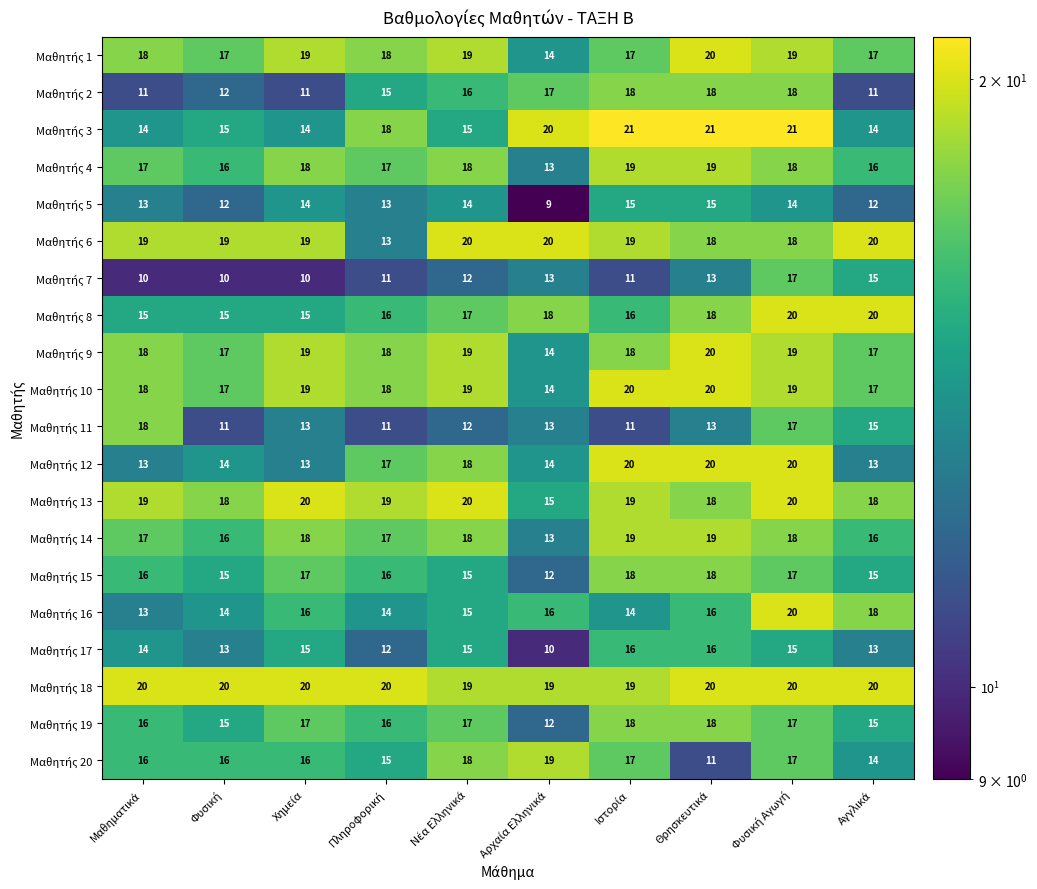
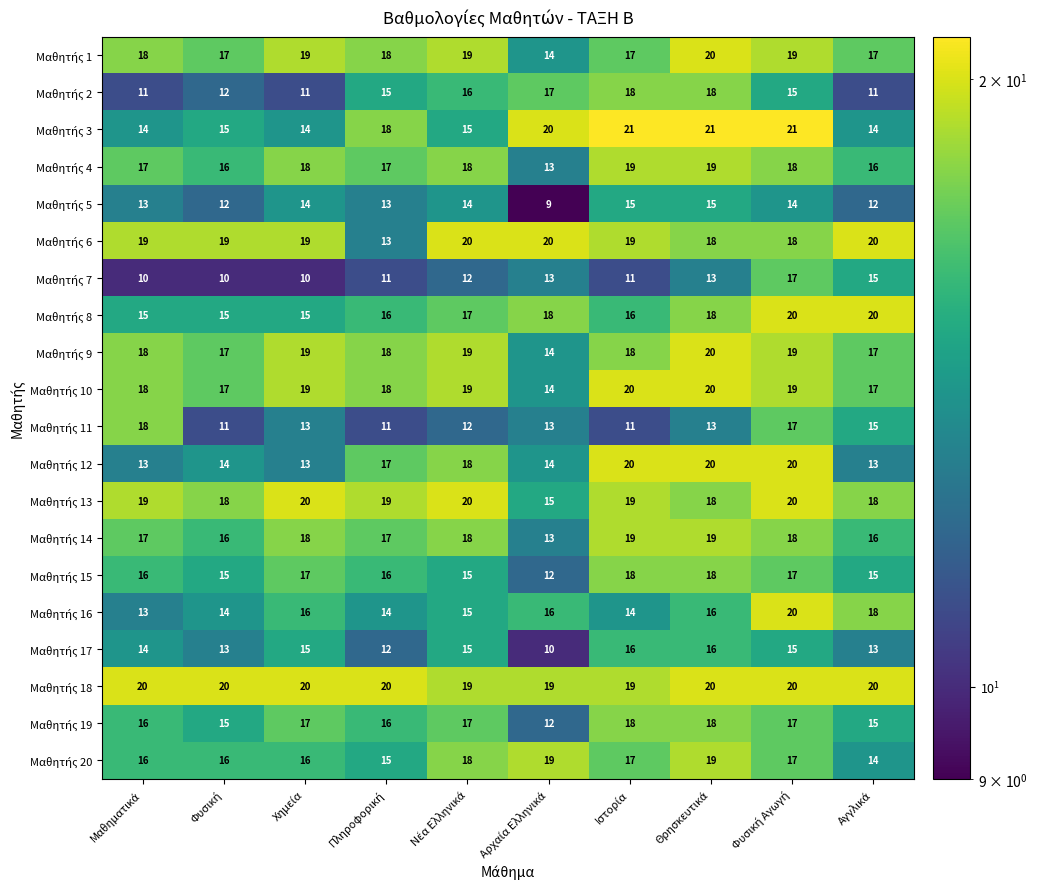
  {
    "Μαθητής 1": {
      "Μαθηματικά": 18,
      "Φυσική": 17,
      "Χημεία": 19,
      "Πληροφορική": 18,
      "Νέα Ελληνικά": 19,
      "Αρχαία Ελληνικά": 14,
      "Ιστορία": 17,
      "Θρησκευτικά": 20,
      "Φυσική Αγωγή": 19,
      "Αγγλικά": 17
    },
    "Μαθητής 2": {
      "Μαθηματικά": 11,
      "Φυσική": 12,
      "Χημεία": 11,
      "Πληροφορική": 15,
      "Νέα Ελληνικά": 16,
      "Αρχαία Ελληνικά": 17,
      "Ιστορία": 18,
      "Θρησκευτικά": 18,
-     "Φυσική Αγωγή": 18,
+     "Φυσική Αγωγή": 15,
      "Αγγλικά": 11
    },
    "Μαθητής 3": {
      "Μαθηματικά": 14,
      "Φυσική": 15,
      "Χημεία": 14,
      "Πληροφορική": 18,
      "Νέα Ελληνικά": 15,
      "Αρχαία Ελληνικά": 20,
      "Ιστορία": 21,
      "Θρησκευτικά": 21,
      "Φυσική Αγωγή": 21,
      "Αγγλικά": 14
    },
    "Μαθητής 4": {
      "Μαθηματικά": 17,
      "Φυσική": 16,
      "Χημεία": 18,
      "Πληροφορική": 17,
      "Νέα Ελληνικά": 18,
      "Αρχαία Ελληνικά": 13,
      "Ιστορία": 19,
      "Θρησκευτικά": 19,
      "Φυσική Αγωγή": 18,
      "Αγγλικά": 16
    },
    "Μαθητής 5": {
      "Μαθηματικά": 13,
      "Φυσική": 12,
      "Χημεία": 14,
      "Πληροφορική": 13,
      "Νέα Ελληνικά": 14,
      "Αρχαία Ελληνικά": 9,
      "Ιστορία": 15,
      "Θρησκευτικά": 15,
      "Φυσική Αγωγή": 14,
      "Αγγλικά": 12
    },
    "Μαθητής 6": {
      "Μαθηματικά": 19,
      "Φυσική": 19,
      "Χημεία": 19,
      "Πληροφορική": 13,
      "Νέα Ελληνικά": 20,
      "Αρχαία Ελληνικά": 20,
      "Ιστορία": 19,
      "Θρησκευτικά": 18,
      "Φυσική Αγωγή": 18,
      "Αγγλικά": 20
    },
    "Μαθητής 7": {
      "Μαθηματικά": 10,
      "Φυσική": 10,
      "Χημεία": 10,
      "Πληροφορική": 11,
      "Νέα Ελληνικά": 12,
      "Αρχαία Ελληνικά": 13,
      "Ιστορία": 11,
      "Θρησκευτικά": 13,
      "Φυσική Αγωγή": 17,
      "Αγγλικά": 15
    },
    "Μαθητής 8": {
      "Μαθηματικά": 15,
      "Φυσική": 15,
      "Χημεία": 15,
      "Πληροφορική": 16,
      "Νέα Ελληνικά": 17,
      "Αρχαία Ελληνικά": 18,
      "Ιστορία": 16,
      "Θρησκευτικά": 18,
      "Φυσική Αγωγή": 20,
      "Αγγλικά": 20
    },
    "Μαθητής 9": {
      "Μαθηματικά": 18,
      "Φυσική": 17,
      "Χημεία": 19,
      "Πληροφορική": 18,
      "Νέα Ελληνικά": 19,
      "Αρχαία Ελληνικά": 14,
      "Ιστορία": 18,
      "Θρησκευτικά": 20,
      "Φυσική Αγωγή": 19,
      "Αγγλικά": 17
    },
    "Μαθητής 10": {
      "Μαθηματικά": 18,
      "Φυσική": 17,
      "Χημεία": 19,
      "Πληροφορική": 18,
      "Νέα Ελληνικά": 19,
      "Αρχαία Ελληνικά": 14,
      "Ιστορία": 20,
      "Θρησκευτικά": 20,
      "Φυσική Αγωγή": 19,
      "Αγγλικά": 17
    },
    "Μαθητής 11": {
      "Μαθηματικά": 18,
      "Φυσική": 11,
      "Χημεία": 13,
      "Πληροφορική": 11,
      "Νέα Ελληνικά": 12,
      "Αρχαία Ελληνικά": 13,
      "Ιστορία": 11,
      "Θρησκευτικά": 13,
      "Φυσική Αγωγή": 17,
      "Αγγλικά": 15
    },
    "Μαθητής 12": {
      "Μαθηματικά": 13,
      "Φυσική": 14,
      "Χημεία": 13,
      "Πληροφορική": 17,
      "Νέα Ελληνικά": 18,
      "Αρχαία Ελληνικά": 14,
      "Ιστορία": 20,
      "Θρησκευτικά": 20,
      "Φυσική Αγωγή": 20,
      "Αγγλικά": 13
    },
    "Μαθητής 13": {
      "Μαθηματικά": 19,
      "Φυσική": 18,
      "Χημεία": 20,
      "Πληροφορική": 19,
      "Νέα Ελληνικά": 20,
      "Αρχαία Ελληνικά": 15,
      "Ιστορία": 19,
      "Θρησκευτικά": 18,
      "Φυσική Αγωγή": 20,
      "Αγγλικά": 18
    },
    "Μαθητής 14": {
      "Μαθηματικά": 17,
      "Φυσική": 16,
      "Χημεία": 18,
      "Πληροφορική": 17,
      "Νέα Ελληνικά": 18,
      "Αρχαία Ελληνικά": 13,
      "Ιστορία": 19,
      "Θρησκευτικά": 19,
      "Φυσική Αγωγή": 18,
      "Αγγλικά": 16
    },
    "Μαθητής 15": {
      "Μαθηματικά": 16,
      "Φυσική": 15,
      "Χημεία": 17,
      "Πληροφορική": 16,
      "Νέα Ελληνικά": 15,
      "Αρχαία Ελληνικά": 12,
      "Ιστορία": 18,
      "Θρησκευτικά": 18,
      "Φυσική Αγωγή": 17,
      "Αγγλικά": 15
    },
    "Μαθητής 16": {
      "Μαθηματικά": 13,
      "Φυσική": 14,
      "Χημεία": 16,
      "Πληροφορική": 14,
      "Νέα Ελληνικά": 15,
      "Αρχαία Ελληνικά": 16,
      "Ιστορία": 14,
      "Θρησκευτικά": 16,
      "Φυσική Αγωγή": 20,
      "Αγγλικά": 18
    },
    "Μαθητής 17": {
      "Μαθηματικά": 14,
      "Φυσική": 13,
      "Χημεία": 15,
      "Πληροφορική": 12,
      "Νέα Ελληνικά": 15,
      "Αρχαία Ελληνικά": 10,
      "Ιστορία": 16,
      "Θρησκευτικά": 16,
      "Φυσική Αγωγή": 15,
      "Αγγλικά": 13
    },
    "Μαθητής 18": {
      "Μαθηματικά": 20,
      "Φυσική": 20,
      "Χημεία": 20,
      "Πληροφορική": 20,
      "Νέα Ελληνικά": 19,
      "Αρχαία Ελληνικά": 19,
      "Ιστορία": 19,
      "Θρησκευτικά": 20,
      "Φυσική Αγωγή": 20,
      "Αγγλικά": 20
    },
    "Μαθητής 19": {
      "Μαθηματικά": 16,
      "Φυσική": 15,
      "Χημεία": 17,
      "Πληροφορική": 16,
      "Νέα Ελληνικά": 17,
      "Αρχαία Ελληνικά": 12,
      "Ιστορία": 18,
      "Θρησκευτικά": 18,
      "Φυσική Αγωγή": 17,
      "Αγγλικά": 15
    },
    "Μαθητής 20": {
      "Μαθηματικά": 16,
      "Φυσική": 16,
      "Χημεία": 16,
      "Πληροφορική": 15,
      "Νέα Ελληνικά": 18,
      "Αρχαία Ελληνικά": 19,
      "Ιστορία": 17,
-     "Θρησκευτικά": 11,
+     "Θρησκευτικά": 19,
      "Φυσική Αγωγή": 17,
      "Αγγλικά": 14
    }
  }
